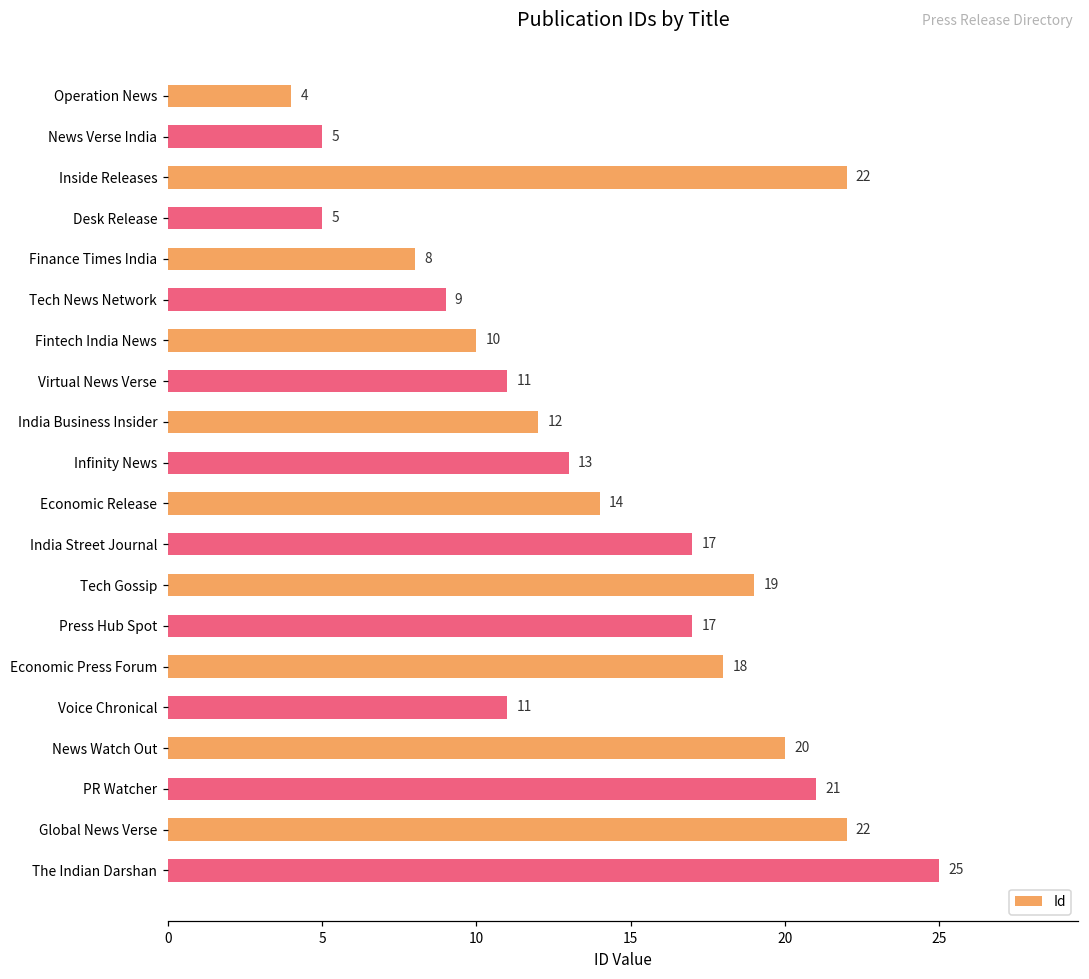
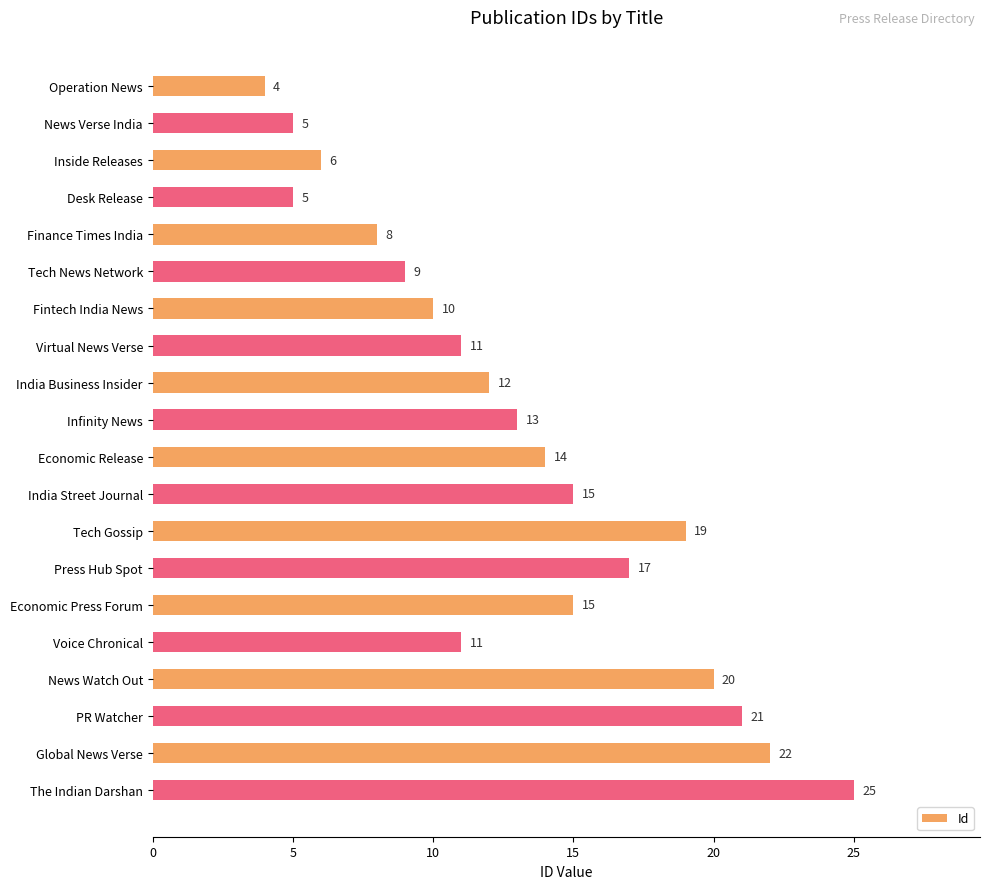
  {
    "Operation News": 4,
    "News Verse India": 5,
-   "Inside Releases": 22,
+   "Inside Releases": 6,
    "Desk Release": 5,
    "Finance Times India": 8,
    "Tech News Network": 9,
    "Fintech India News": 10,
    "Virtual News Verse": 11,
    "India Business Insider": 12,
    "Infinity News": 13,
    "Economic Release": 14,
-   "India Street Journal": 17,
+   "India Street Journal": 15,
    "Tech Gossip": 19,
    "Press Hub Spot": 17,
-   "Economic Press Forum": 18,
+   "Economic Press Forum": 15,
    "Voice Chronical": 11,
    "News Watch Out": 20,
    "PR Watcher": 21,
    "Global News Verse": 22,
    "The Indian Darshan": 25
  }
